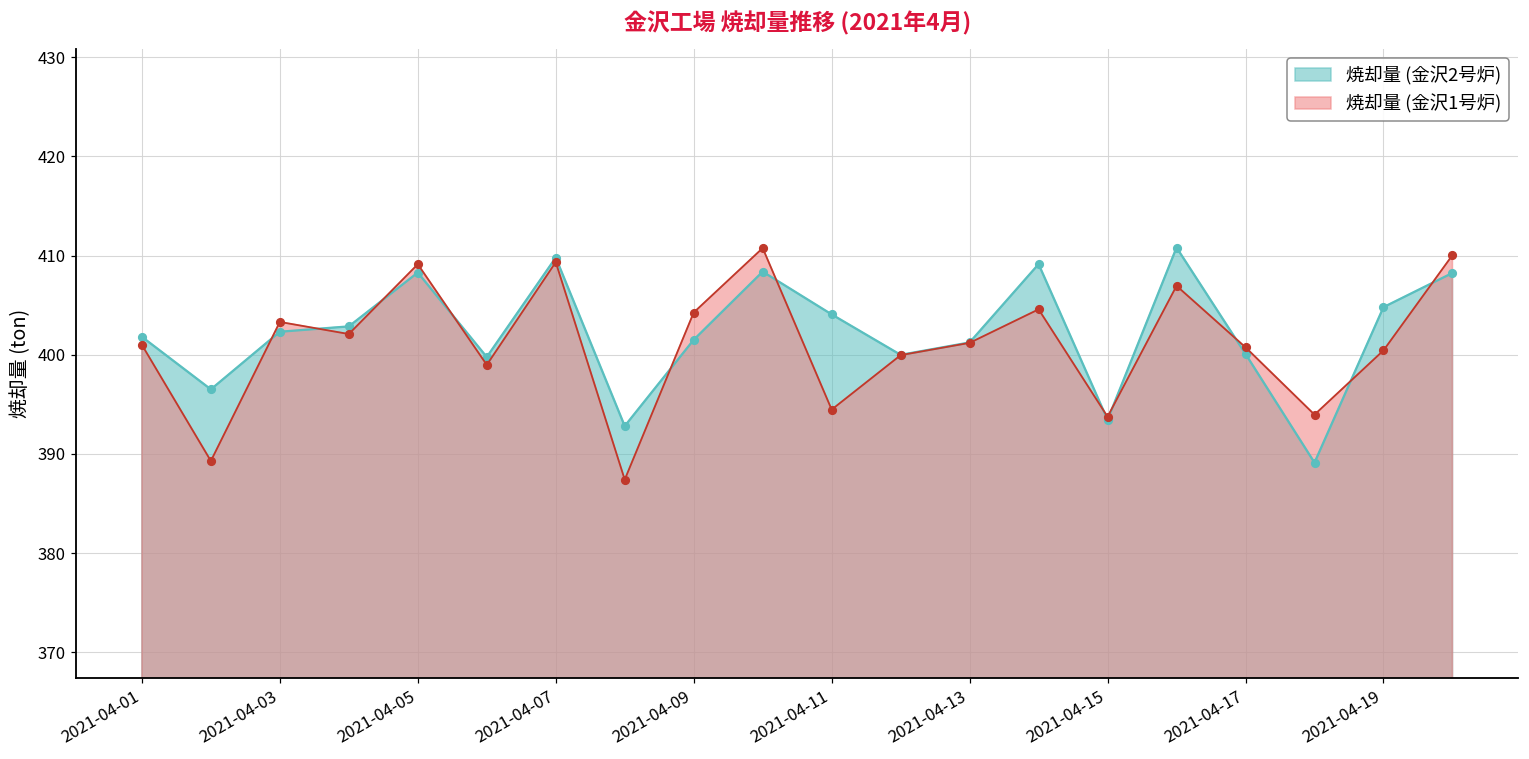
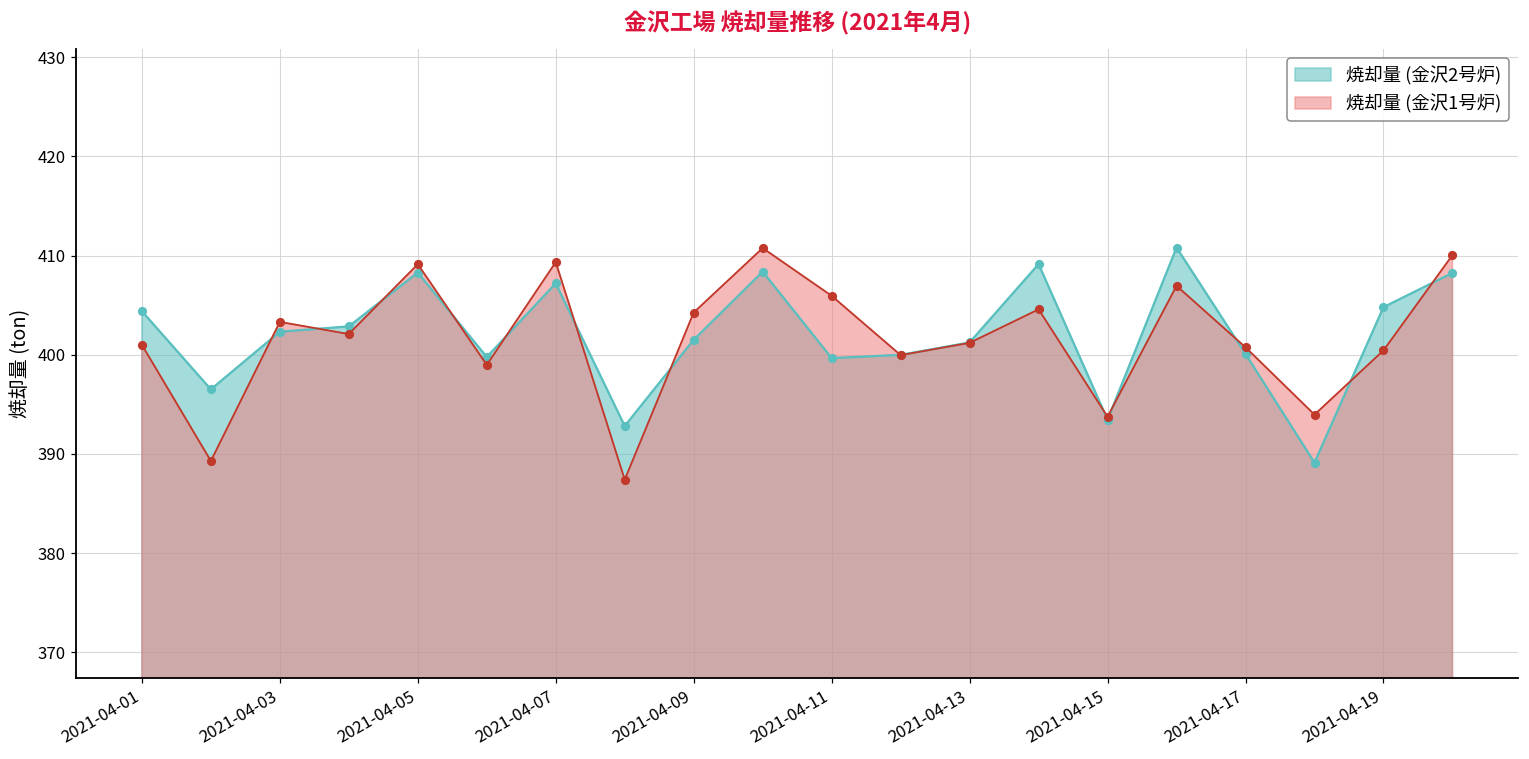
  {
    "焼却量 (金沢2号炉)": {
-     "2021-04-01": 402,
+     "2021-04-01": 404,
      "2021-04-03": 402,
      "2021-04-05": 408,
-     "2021-04-07": 410,
+     "2021-04-07": 407,
      "2021-04-09": 402,
-     "2021-04-11": 404,
+     "2021-04-11": 400,
      "2021-04-15": 393,
      "2021-04-17": 400,
      "2021-04-19": 405
    },
    "焼却量 (金沢1号炉)": {
      "2021-04-01": 401,
      "2021-04-03": 403,
      "2021-04-05": 409,
      "2021-04-07": 409,
      "2021-04-09": 404,
-     "2021-04-11": 394,
+     "2021-04-11": 406,
      "2021-04-15": 394,
      "2021-04-17": 401,
      "2021-04-19": 400
    }
  }
